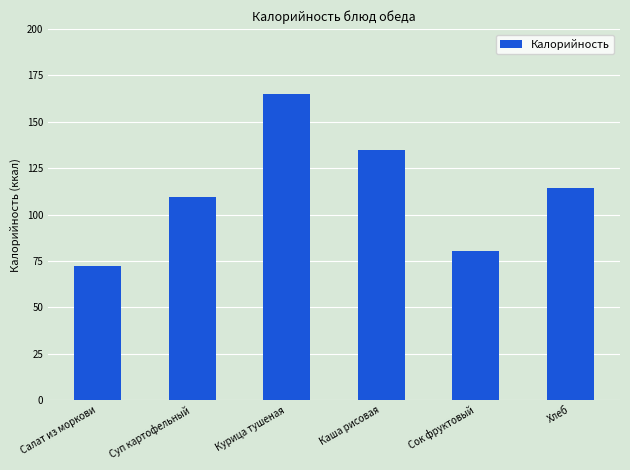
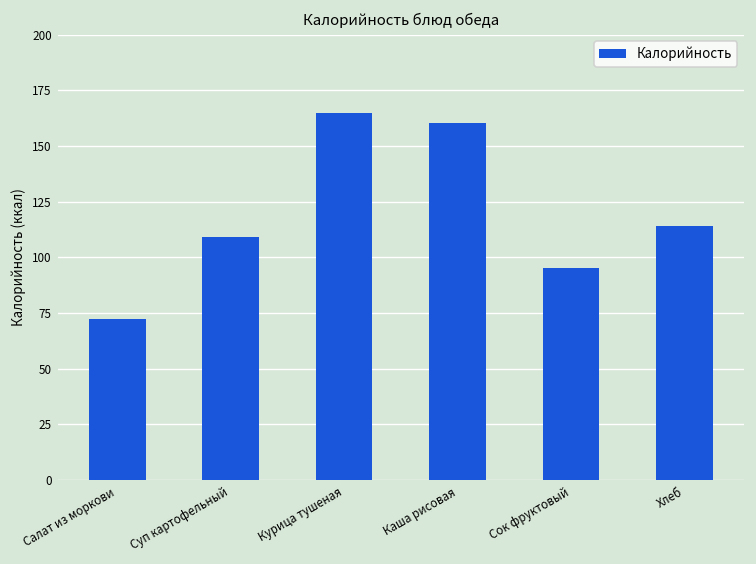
  {
    "Салат из моркови": 72,
    "Суп картофельный": 109,
    "Курица тушеная": 165,
-   "Каша рисовая": 135,
-   "Сок фруктовый": 81,
+   "Каша рисовая": 160,
+   "Сок фруктовый": 95,
    "Хлеб": 114
  }
